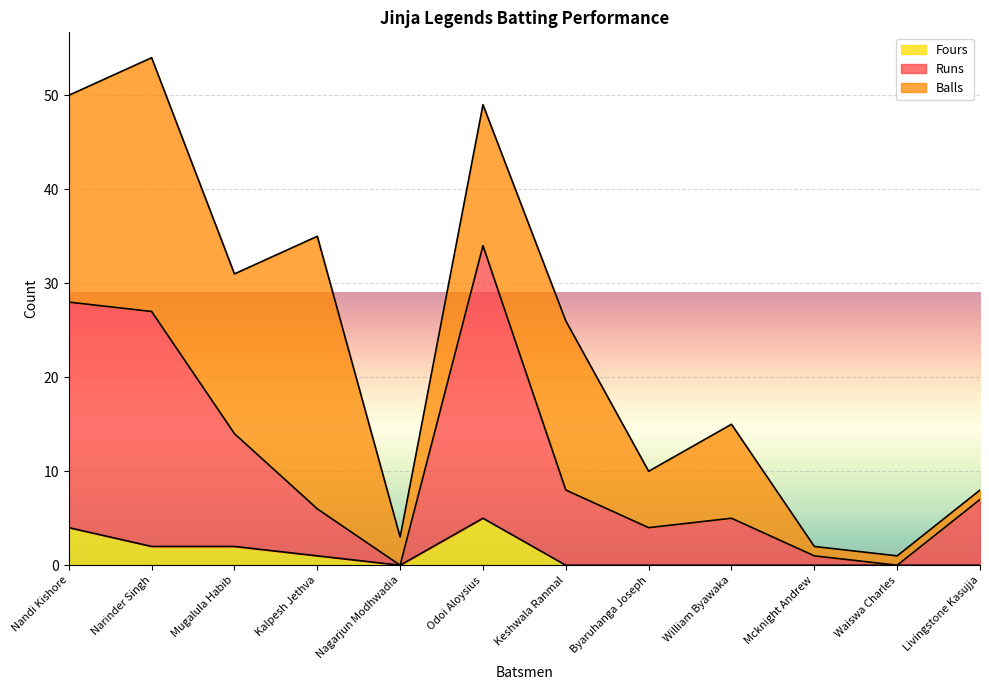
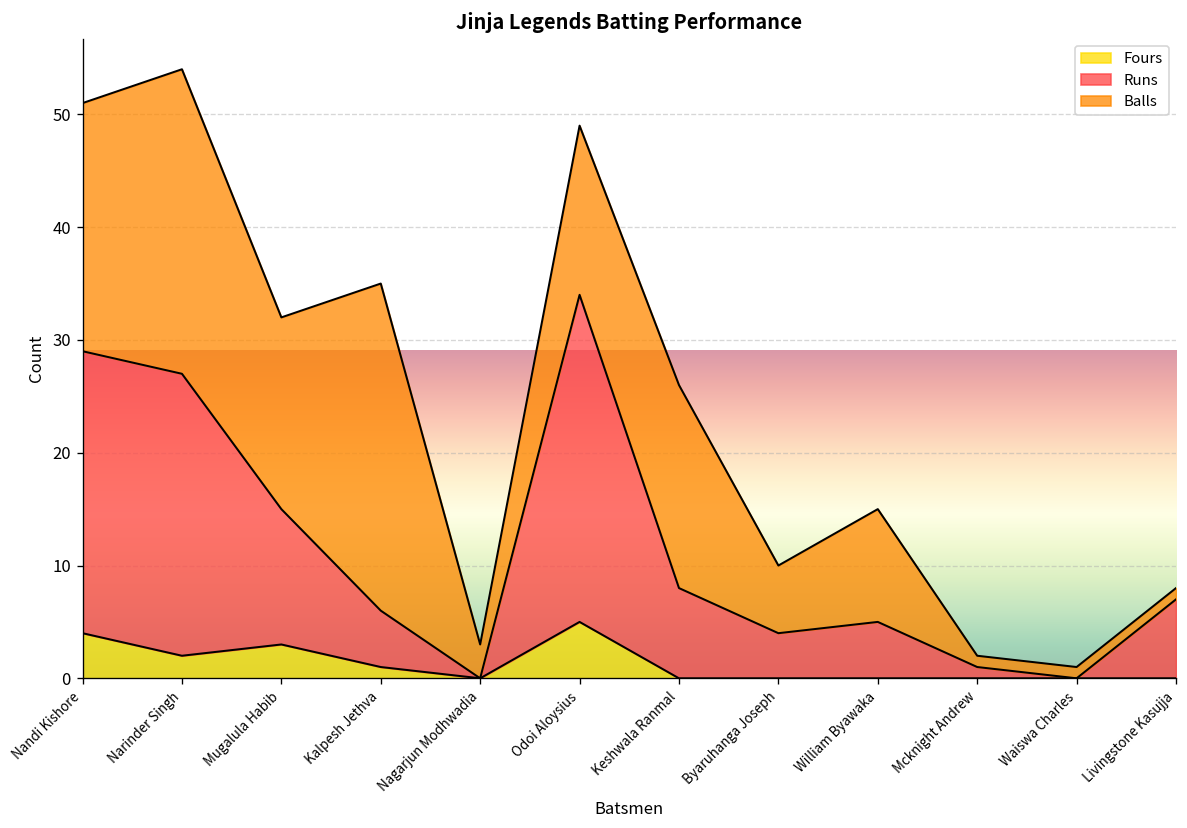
  {
    "Fours": {
      "Nandi Kishore": 4,
      "Narinder Singh": 2,
-     "Mugalula Habib": 2,
+     "Mugalula Habib": 3,
      "Kalpesh Jethva": 1,
      "Odoi Aloysius": 5,
      "Keshwala Ranmal": 0,
      "Byaruhanga Joseph": 0,
      "William Byawaka": 0,
      "Mcknight Andrew": 0,
      "Livingstone Kasujja": 0
    },
    "Runs": {
-     "Nandi Kishore": 24,
+     "Nandi Kishore": 25,
      "Narinder Singh": 25,
      "Mugalula Habib": 12,
      "Kalpesh Jethva": 5,
      "Odoi Aloysius": 29,
      "Keshwala Ranmal": 8,
      "Byaruhanga Joseph": 4,
      "William Byawaka": 5,
      "Mcknight Andrew": 1,
      "Livingstone Kasujja": 7
    },
    "Balls": {
      "Nandi Kishore": 22,
      "Narinder Singh": 27,
      "Mugalula Habib": 17,
      "Kalpesh Jethva": 29,
      "Nagarjun Modhwadia": 3,
      "Odoi Aloysius": 15,
      "Keshwala Ranmal": 18,
      "Byaruhanga Joseph": 6,
      "William Byawaka": 10,
      "Mcknight Andrew": 1,
      "Waiswa Charles": 1,
      "Livingstone Kasujja": 1
    }
  }
